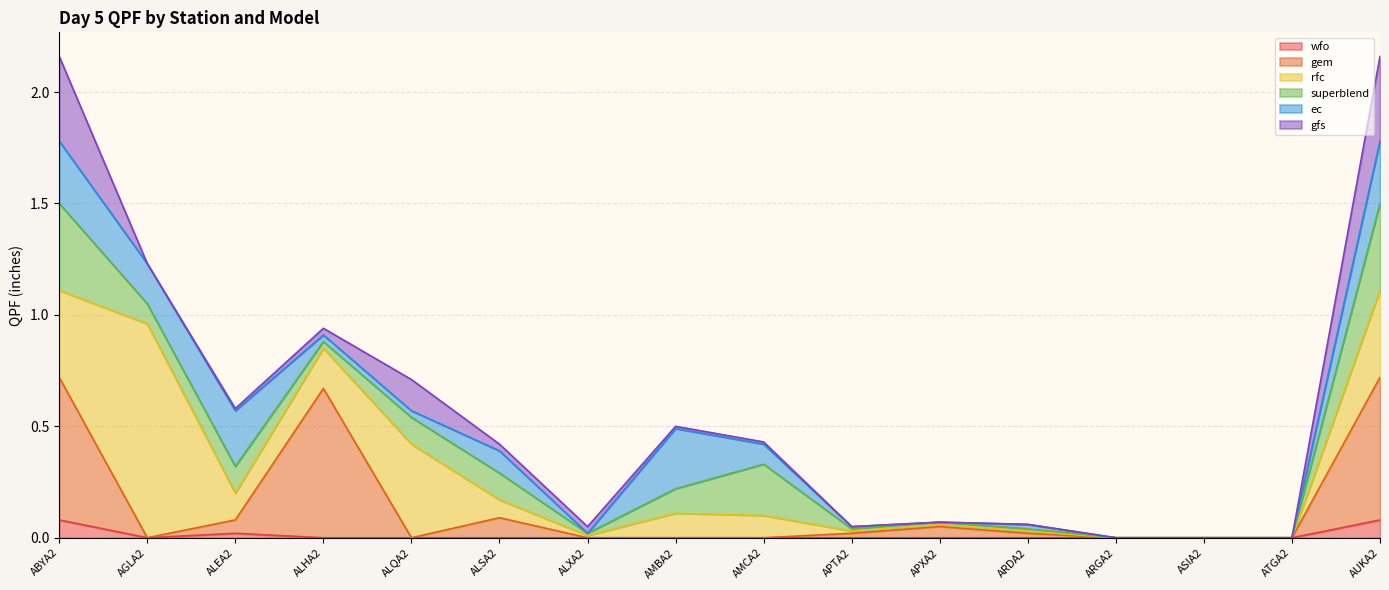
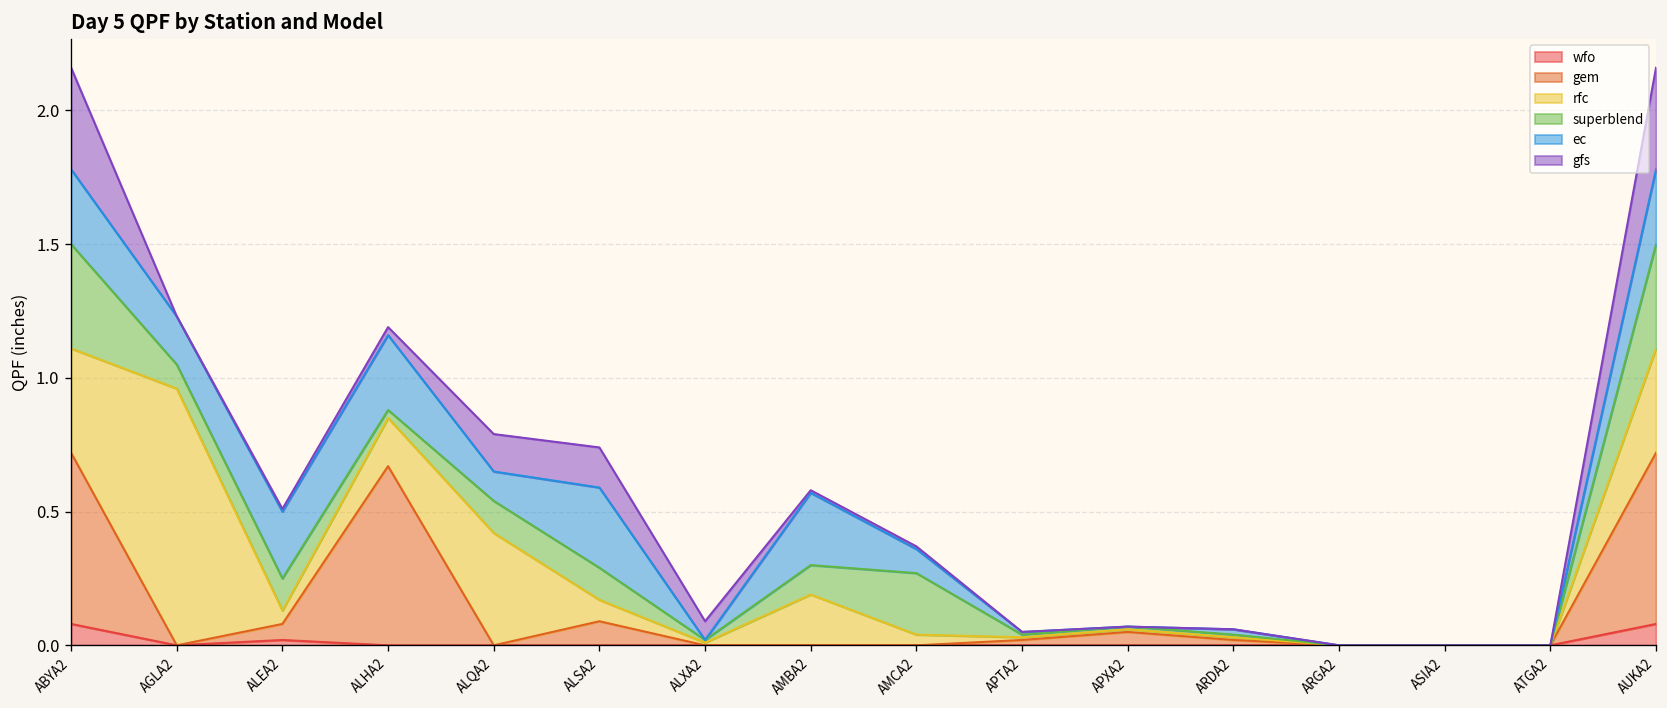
  {
    "rfc": {
      "ABYA2": 0.39,
      "AGLA2": 0.96,
-     "ALEA2": 0.12,
+     "ALEA2": 0.05,
      "ALHA2": 0.18,
      "ALQA2": 0.42,
      "ALSA2": 0.08,
-     "AMBA2": 0.11,
-     "AMCA2": 0.10,
+     "AMBA2": 0.19,
+     "AMCA2": 0.04,
      "AUKA2": 0.39
    },
    "superblend": {
      "ABYA2": 0.39,
      "AGLA2": 0.09,
      "ALEA2": 0.12,
      "ALHA2": 0.03,
      "ALQA2": 0.12,
      "ALSA2": 0.12,
      "AMBA2": 0.11,
      "AMCA2": 0.23,
      "AUKA2": 0.39
    },
    "ec": {
      "ABYA2": 0.28,
-     "ALHA2": 0.03,
-     "ALQA2": 0.03,
-     "ALSA2": 0.1,
+     "ALHA2": 0.28,
+     "ALQA2": 0.11,
+     "ALSA2": 0.3,
      "AUKA2": 0.28
    },
    "gfs": {
      "ABYA2": 0.38,
      "ALHA2": 0.03,
      "ALQA2": 0.14,
-     "ALSA2": 0.03,
-     "ALXA2": 0.03,
+     "ALSA2": 0.15,
+     "ALXA2": 0.07,
      "AUKA2": 0.38
    }
  }
